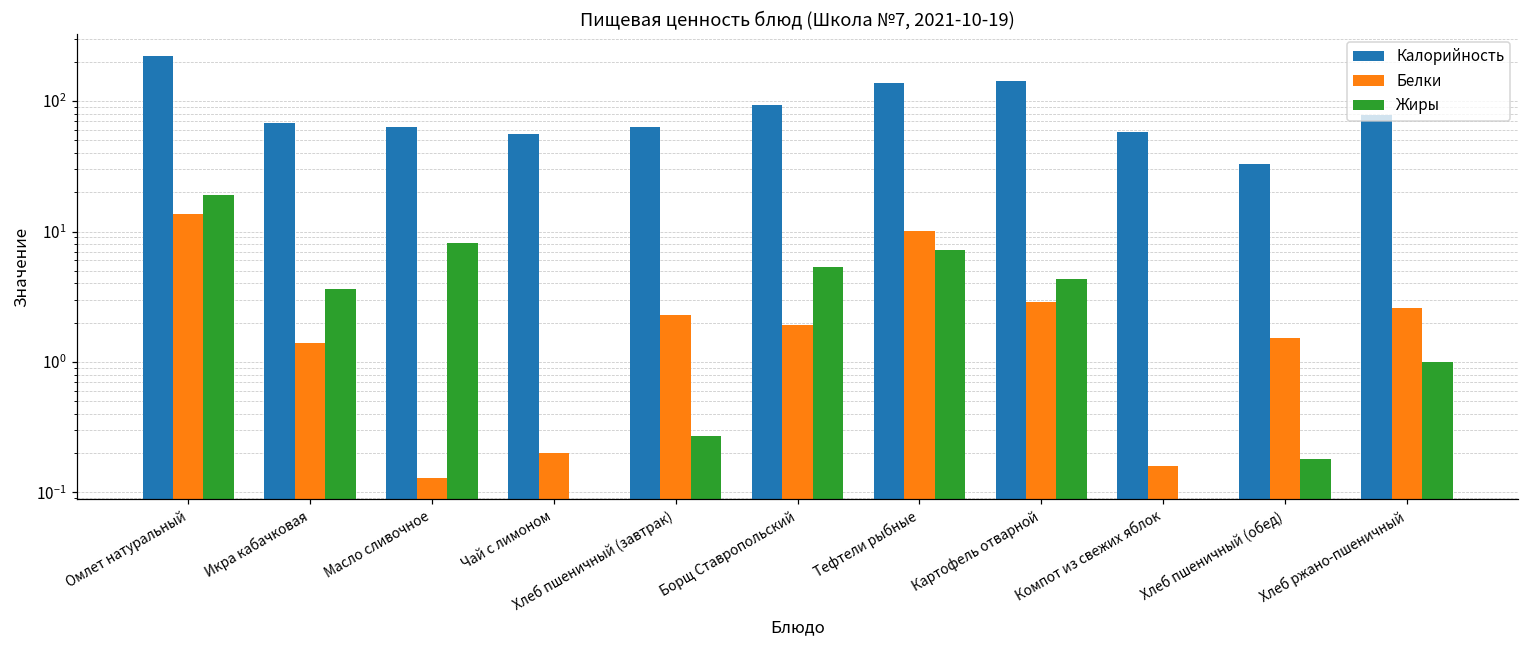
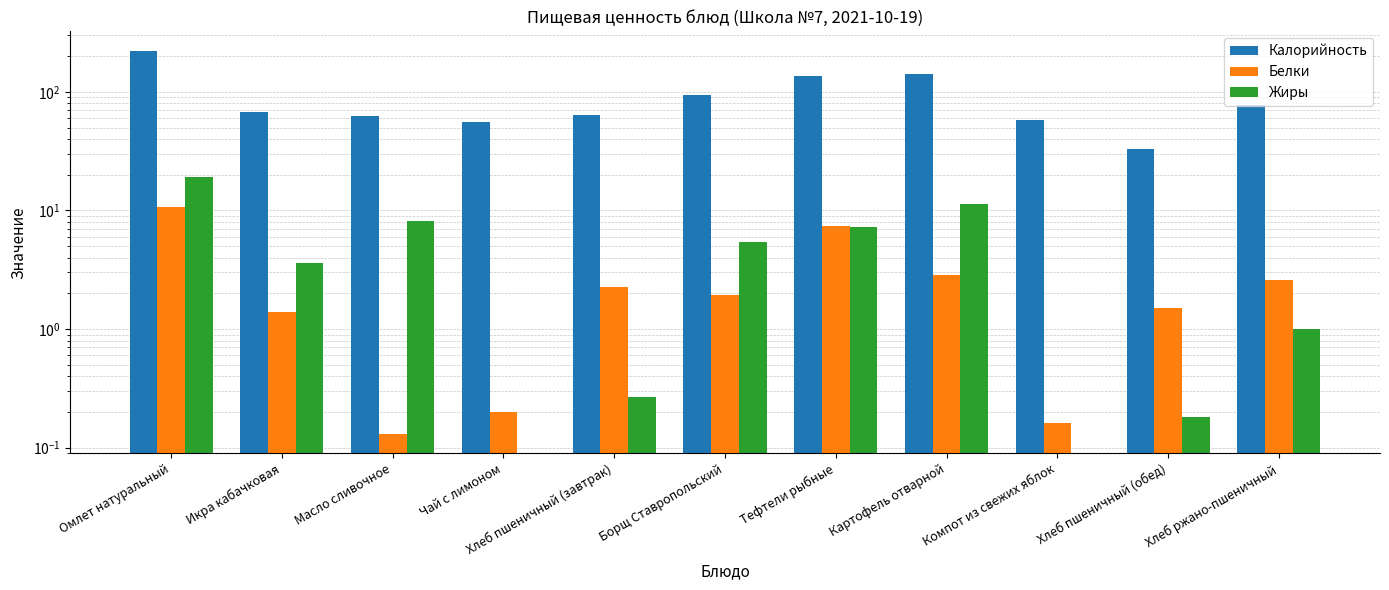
  {
    "Калорийность": {
      "Омлет натуральный": 220,
      "Икра кабачковая": 70,
      "Масло сливочное": 60,
      "Чай с лимоном": 60,
      "Хлеб пшеничный (завтрак)": 60,
      "Борщ Ставропольский": 90,
      "Тефтели рыбные": 140,
      "Картофель отварной": 140,
      "Компот из свежих яблок": 60,
      "Хлеб пшеничный (обед)": 33
    },
    "Белки": {
-     "Омлет натуральный": 14,
+     "Омлет натуральный": 11,
      "Икра кабачковая": 1.4,
      "Масло сливочное": 0.13,
      "Чай с лимоном": 0.20,
      "Хлеб пшеничный (завтрак)": 2.3,
      "Борщ Ставропольский": 2,
-     "Тефтели рыбные": 10,
+     "Тефтели рыбные": 7,
      "Картофель отварной": 3,
      "Компот из свежих яблок": 0.16,
      "Хлеб пшеничный (обед)": 1.5,
      "Хлеб ржано-пшеничный": 2.6
    },
    "Жиры": {
      "Омлет натуральный": 19,
      "Икра кабачковая": 3.6,
      "Масло сливочное": 8,
      "Хлеб пшеничный (завтрак)": 0.27,
      "Борщ Ставропольский": 5,
      "Тефтели рыбные": 7,
-     "Картофель отварной": 4.3,
+     "Картофель отварной": 11,
      "Хлеб пшеничный (обед)": 0.18,
      "Хлеб ржано-пшеничный": 1.0
    }
  }
